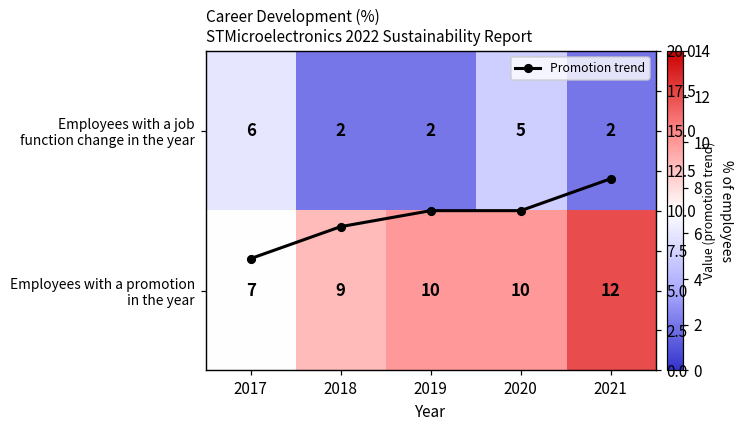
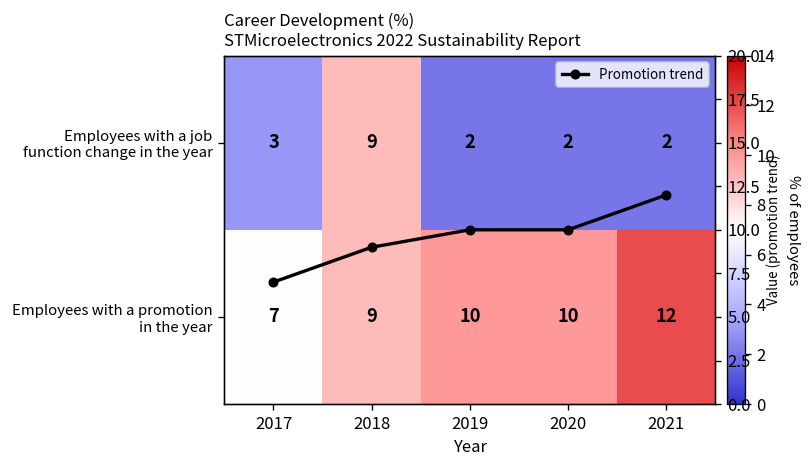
  {
    "Employees with a job function change in the year": {
-     "2017": 6,
-     "2018": 2,
+     "2017": 3,
+     "2018": 9,
      "2019": 2,
-     "2020": 5,
+     "2020": 2,
      "2021": 2
    },
    "Employees with a promotion in the year": {
      "2017": 7,
      "2018": 9,
      "2019": 10,
      "2020": 10,
      "2021": 12
    }
  }
